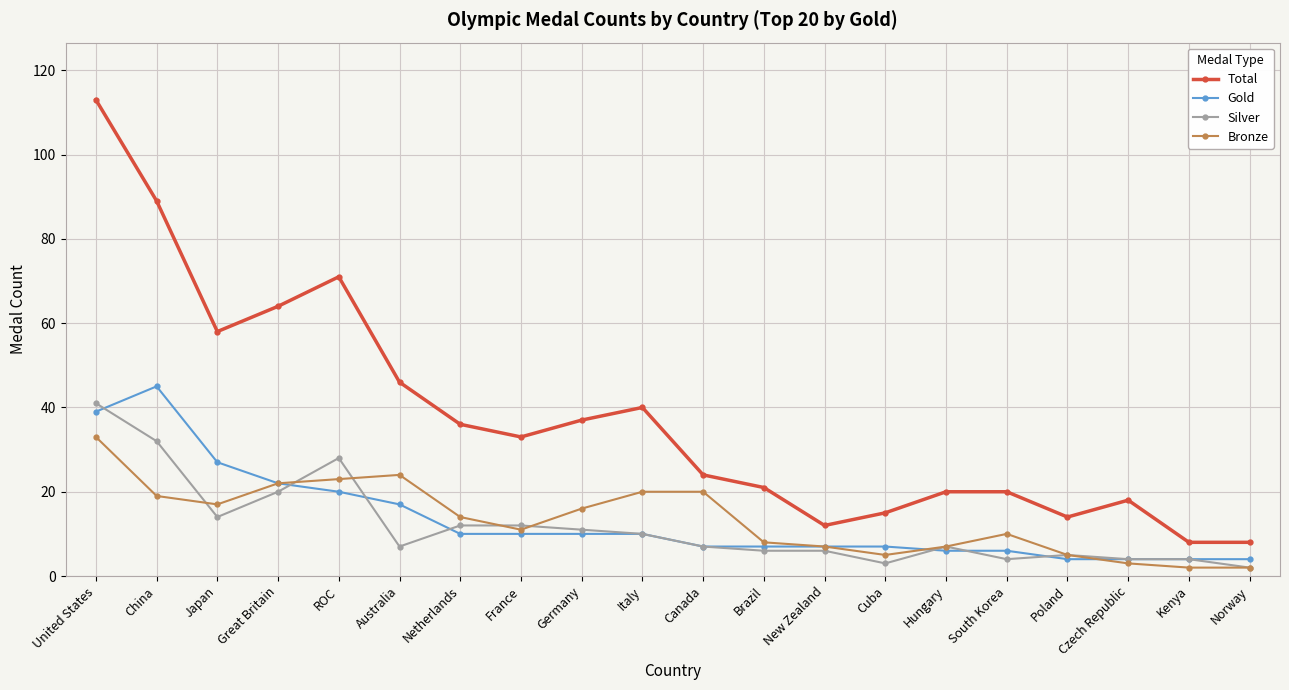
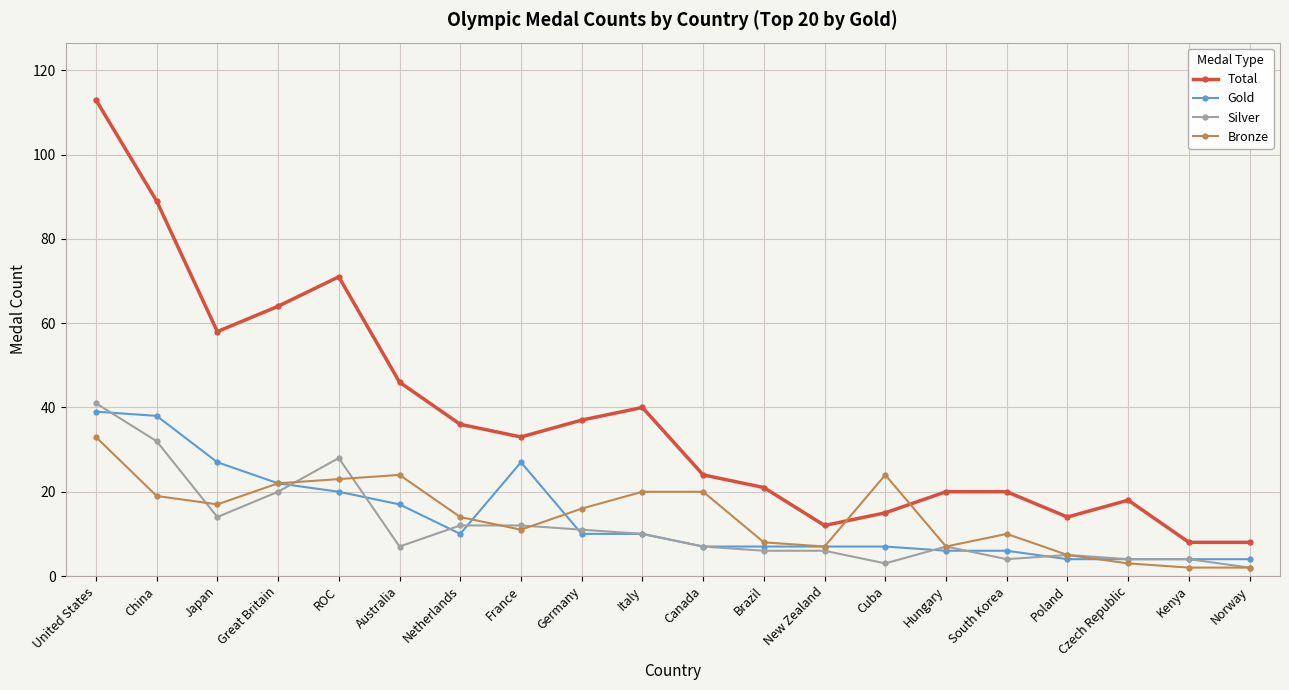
  {
    "Total": {
      "United States": 113,
      "China": 89,
      "Japan": 58,
      "Great Britain": 64,
      "ROC": 71,
      "Australia": 46,
      "Netherlands": 36,
      "France": 33,
      "Germany": 37,
      "Italy": 40,
      "Canada": 24,
      "Brazil": 21,
      "New Zealand": 12,
      "Cuba": 15,
      "Hungary": 20,
      "South Korea": 20,
      "Poland": 14,
      "Czech Republic": 18,
      "Kenya": 8,
      "Norway": 8
    },
    "Gold": {
      "United States": 39,
-     "China": 45,
+     "China": 38,
      "Japan": 27,
      "ROC": 20,
      "Australia": 17,
      "Netherlands": 10,
-     "France": 10,
+     "France": 27,
      "Germany": 10,
      "Brazil": 7,
      "Cuba": 7,
      "Hungary": 6,
      "South Korea": 6,
      "Poland": 4,
      "Norway": 4
    },
    "Silver": {
      "United States": 41,
      "China": 32,
      "Japan": 14,
      "Great Britain": 20,
      "ROC": 28,
      "Australia": 7,
      "Netherlands": 12,
      "France": 12,
      "Germany": 11,
      "Brazil": 6,
      "New Zealand": 6,
      "Cuba": 3,
      "South Korea": 4
    },
    "Bronze": {
      "United States": 33,
      "China": 19,
      "Japan": 17,
      "ROC": 23,
      "Australia": 24,
      "Netherlands": 14,
      "France": 11,
      "Germany": 16,
      "Italy": 20,
      "Canada": 20,
      "Brazil": 8,
-     "Cuba": 5,
+     "Cuba": 24,
      "South Korea": 10,
      "Czech Republic": 3,
      "Kenya": 2
    }
  }
